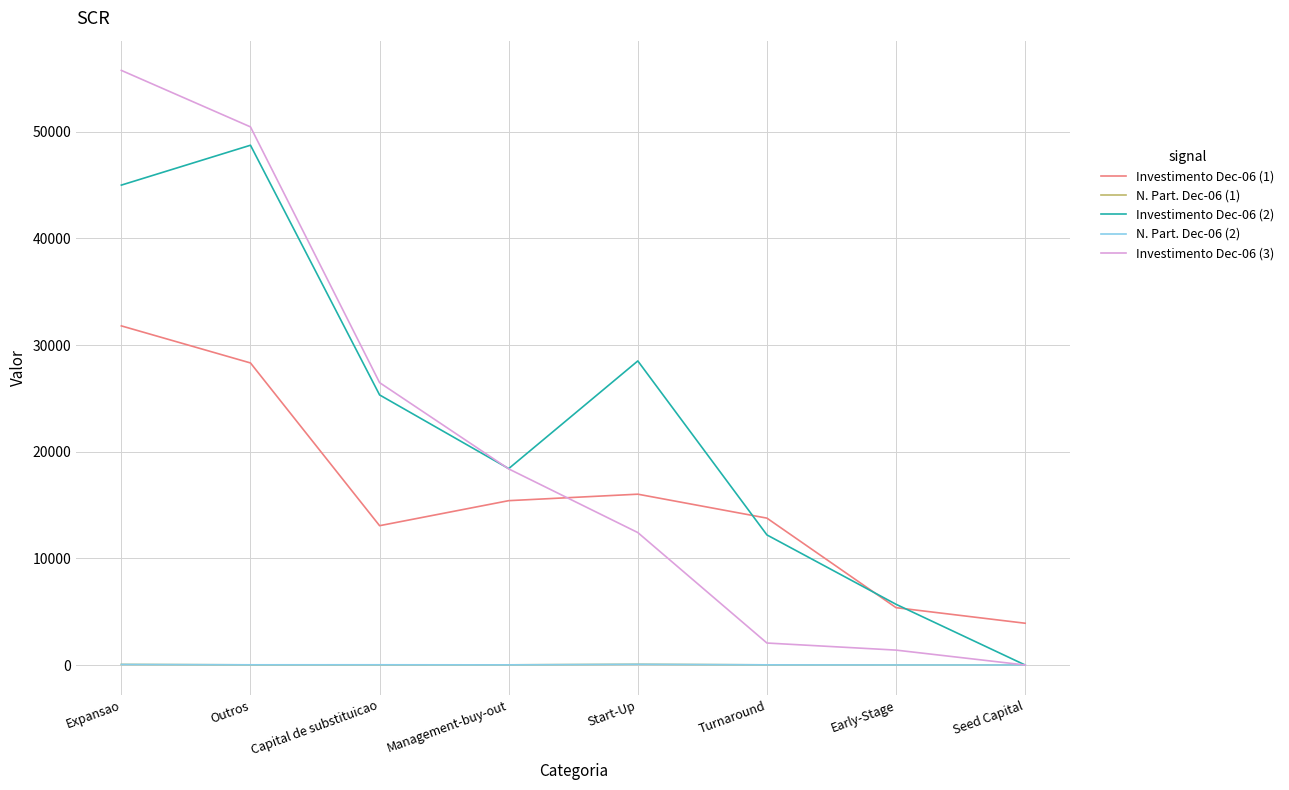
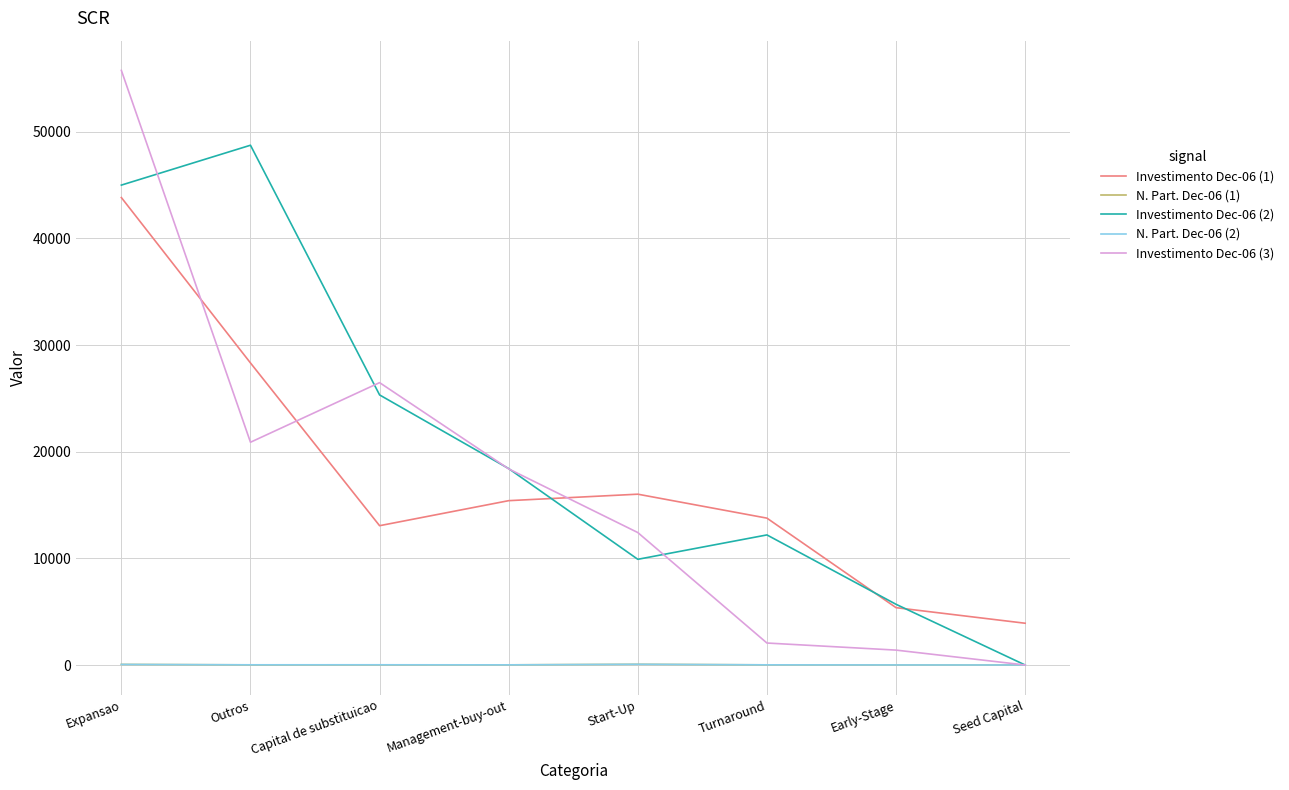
  {
    "Investimento Dec-06 (1)": {
-     "Expansao": 31800,
+     "Expansao": 43800,
      "Outros": 28300,
      "Capital de substituicao": 13100,
      "Management-buy-out": 15400,
      "Start-Up": 16000,
      "Turnaround": 13800,
      "Early-Stage": 5400,
      "Seed Capital": 3900
    },
    "N. Part. Dec-06 (2)": {
      "Expansao": 100,
      "Outros": 0,
      "Capital de substituicao": 0,
      "Management-buy-out": 0,
      "Start-Up": 100,
      "Turnaround": 0,
      "Early-Stage": 0
    },
    "Investimento Dec-06 (2)": {
      "Expansao": 45000,
      "Outros": 48700,
      "Capital de substituicao": 25300,
-     "Start-Up": 28500,
+     "Start-Up": 9900,
      "Turnaround": 12200,
      "Early-Stage": 5700
    },
    "Investimento Dec-06 (3)": {
      "Expansao": 55700,
-     "Outros": 50500,
+     "Outros": 20900,
      "Capital de substituicao": 26500,
      "Start-Up": 12400,
      "Turnaround": 2100,
      "Early-Stage": 1400
    }
  }
